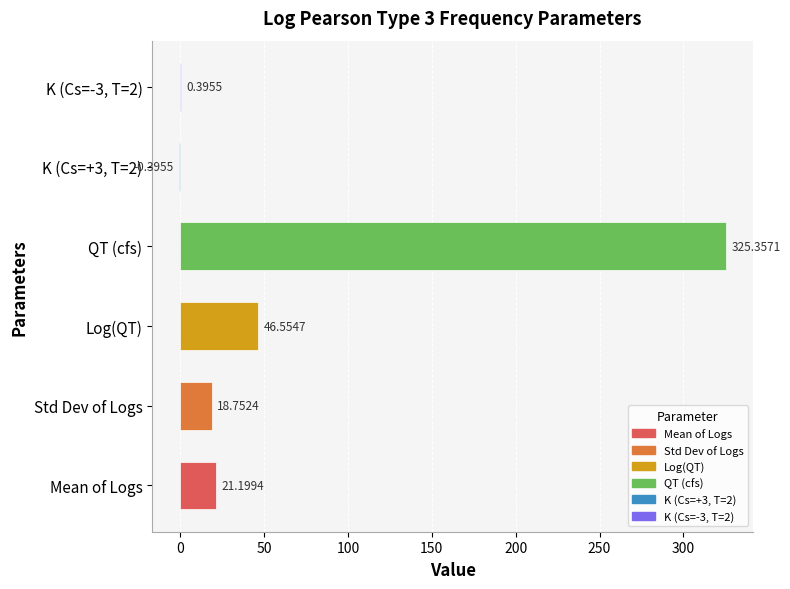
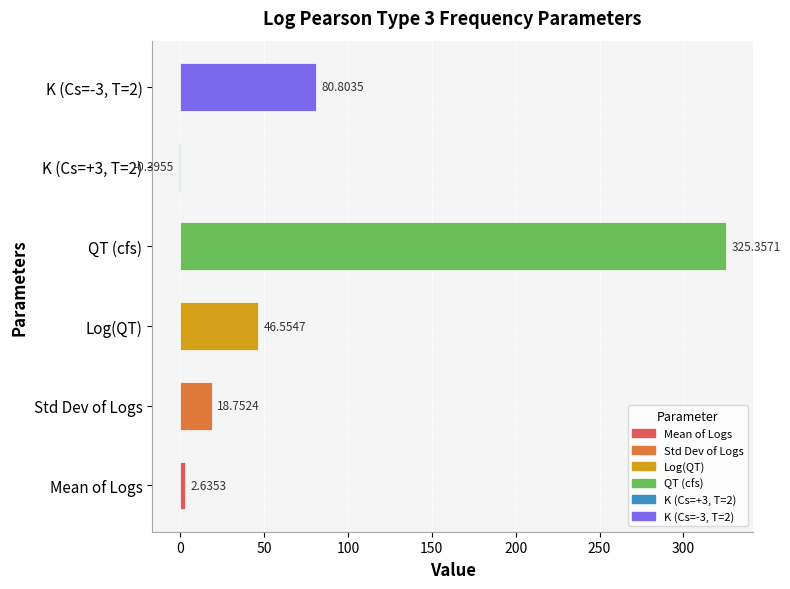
  {
-   "K (Cs=-3, T=2)": 0.3955,
+   "K (Cs=-3, T=2)": 80.8035,
    "K (Cs=+3, T=2)": -0.3955,
    "QT (cfs)": 325.3571,
    "Log(QT)": 46.5547,
    "Std Dev of Logs": 18.7524,
-   "Mean of Logs": 21.1994
+   "Mean of Logs": 2.6353
  }
